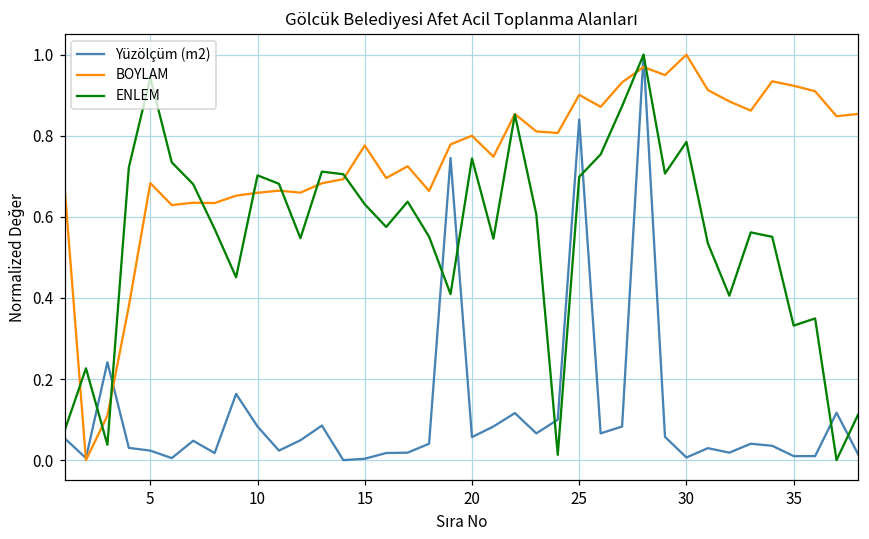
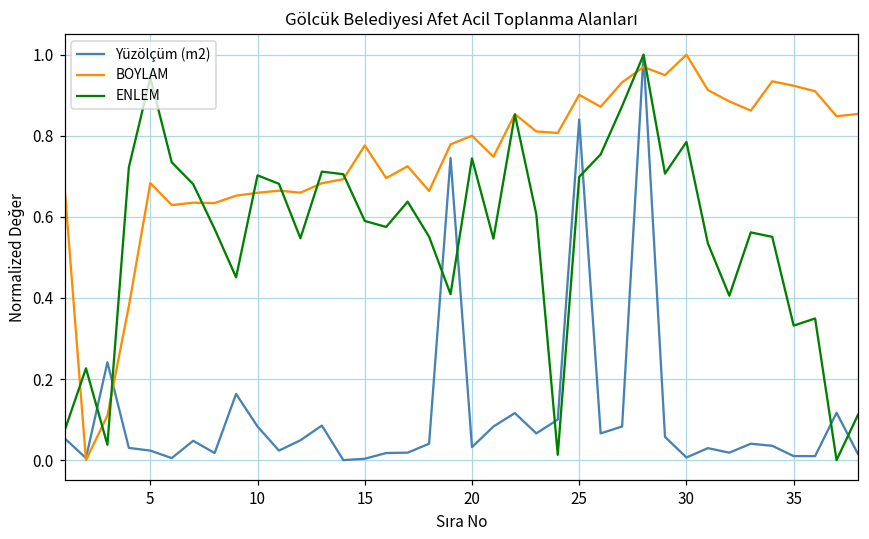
  {
    "Yüzölçüm (m2)": {
      "5": 0.02,
      "10": 0.08,
      "15": 0.00,
-     "20": 0.06,
+     "20": 0.03,
      "25": 0.84,
      "30": 0.01,
      "35": 0.01
    },
    "BOYLAM": {
      "5": 0.68,
      "10": 0.66,
      "15": 0.78,
      "20": 0.80,
      "25": 0.90,
      "30": 1.00,
      "35": 0.92
    },
    "ENLEM": {
      "10": 0.70,
-     "15": 0.63,
+     "15": 0.59,
      "20": 0.74,
      "25": 0.70,
      "30": 0.78,
      "35": 0.33
    }
  }
